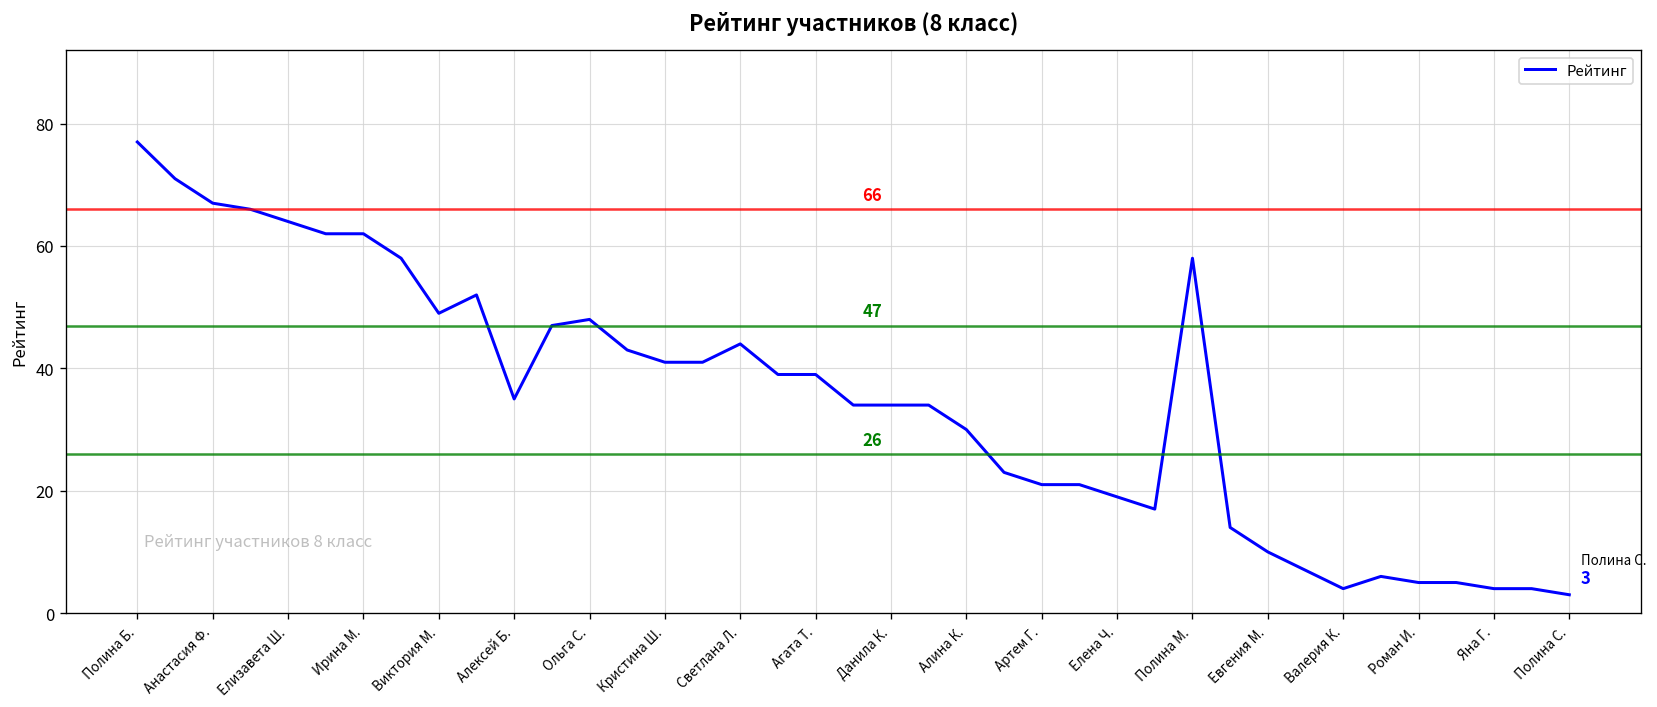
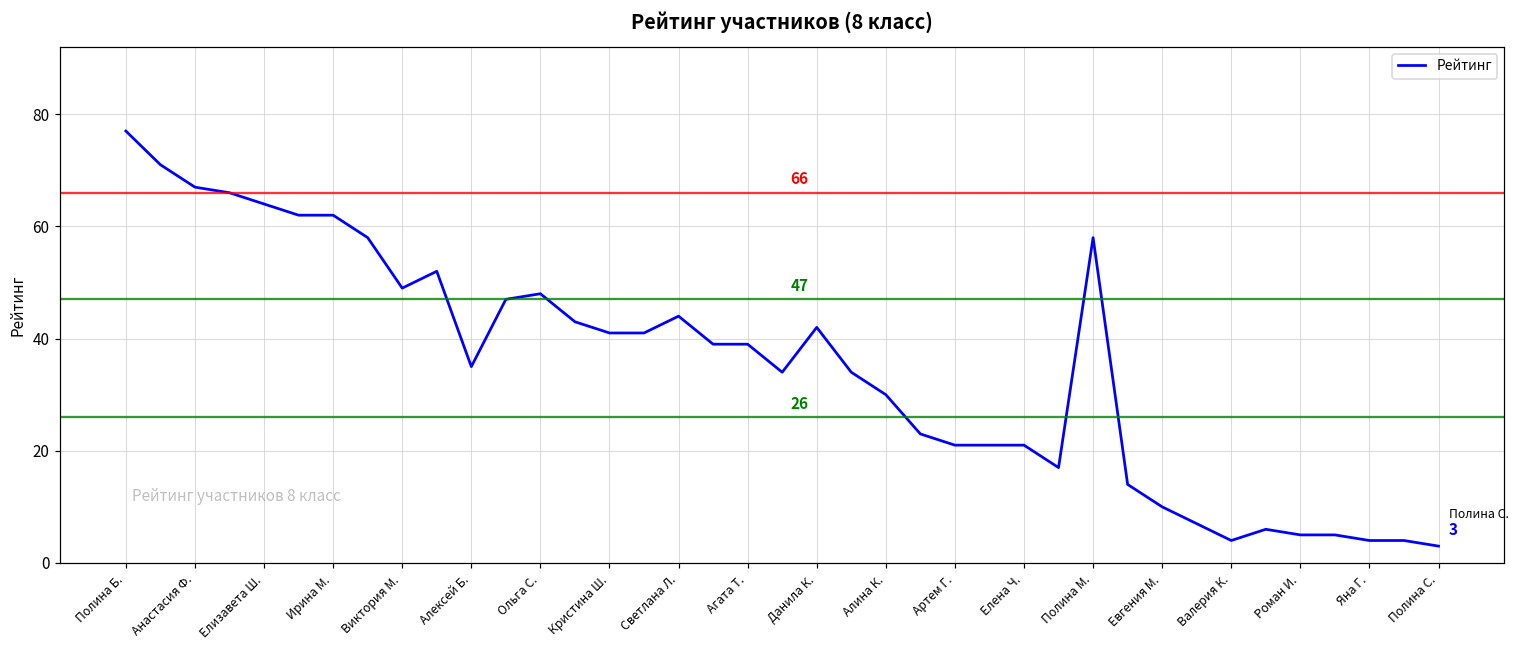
  {
    "Полина Б.": 77,
    "Анастасия Ф.": 67,
    "Елизавета Ш.": 64,
    "Ирина М.": 62,
    "Виктория М.": 49,
    "Алексей Б.": 35,
    "Ольга С.": 48,
    "Кристина Ш.": 41,
    "Светлана Л.": 44,
    "Агата Т.": 39,
-   "Данила К.": 34,
+   "Данила К.": 42,
    "Алина К.": 30,
    "Артем Г.": 21,
-   "Елена Ч.": 19,
+   "Елена Ч.": 21,
    "Полина М.": 58,
    "Евгения М.": 10,
    "Валерия К.": 4,
    "Роман И.": 5,
    "Яна Г.": 4
  }
